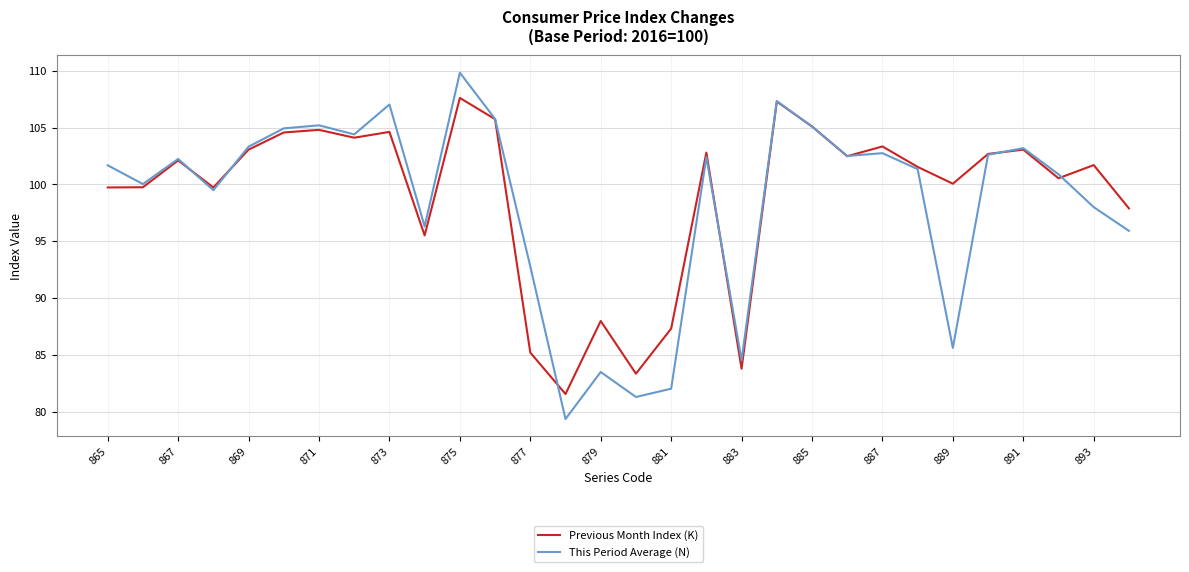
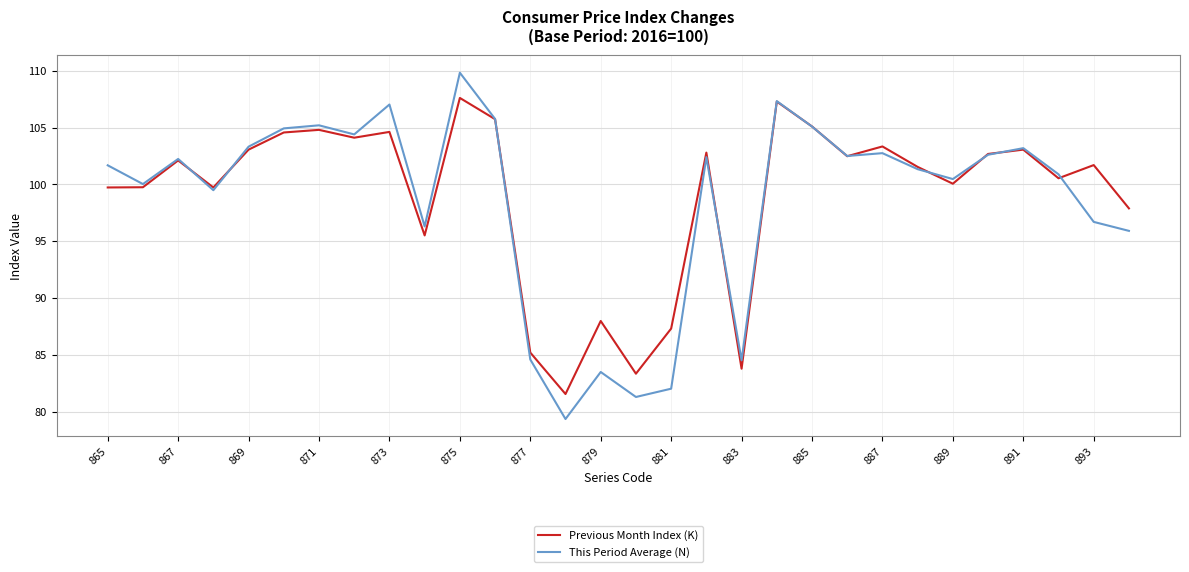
  {
    "Previous Month Index (K)": {
      "865": 99.7,
      "869": 103.1,
      "871": 104.8,
      "873": 104.6,
      "875": 107.6,
      "877": 85.2,
      "879": 88.0,
      "881": 87.3,
      "883": 83.8,
      "887": 103.3,
      "889": 100.1,
      "893": 101.7
    },
    "This Period Average (N)": {
      "865": 101.7,
      "869": 103.3,
      "871": 105.2,
      "873": 107.0,
      "875": 109.8,
-     "877": 92.8,
+     "877": 84.6,
      "879": 83.5,
      "881": 82.0,
      "883": 84.5,
      "887": 102.8,
-     "889": 85.6,
-     "893": 98.0
+     "889": 100.5,
+     "893": 96.7
    }
  }
